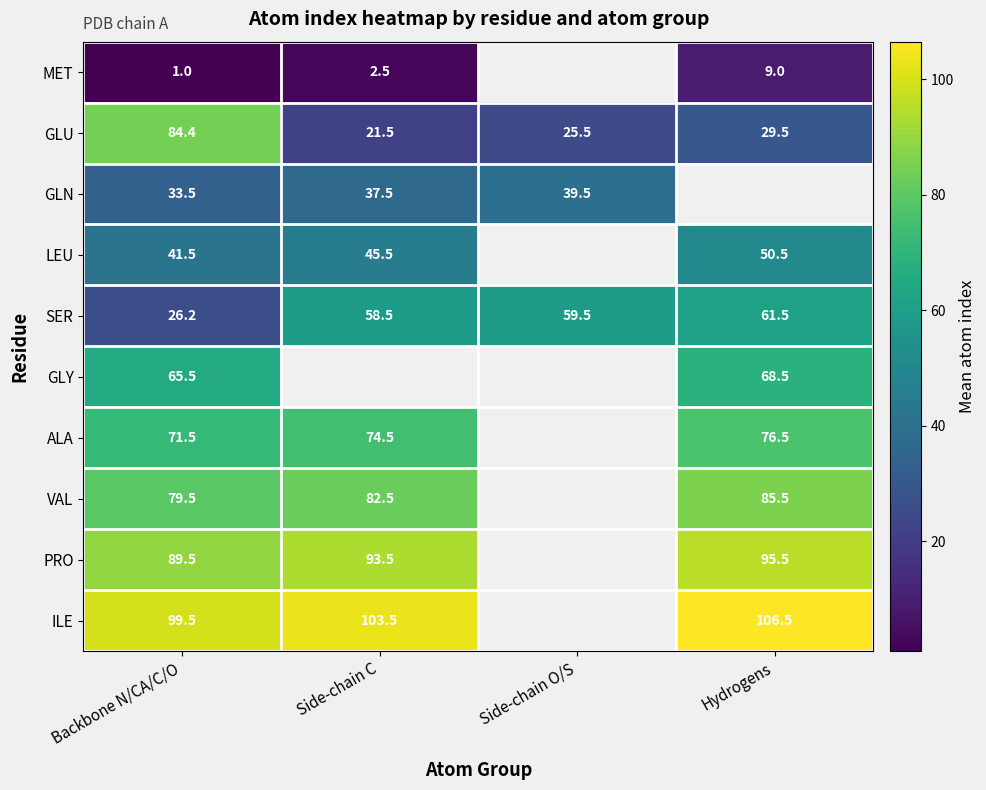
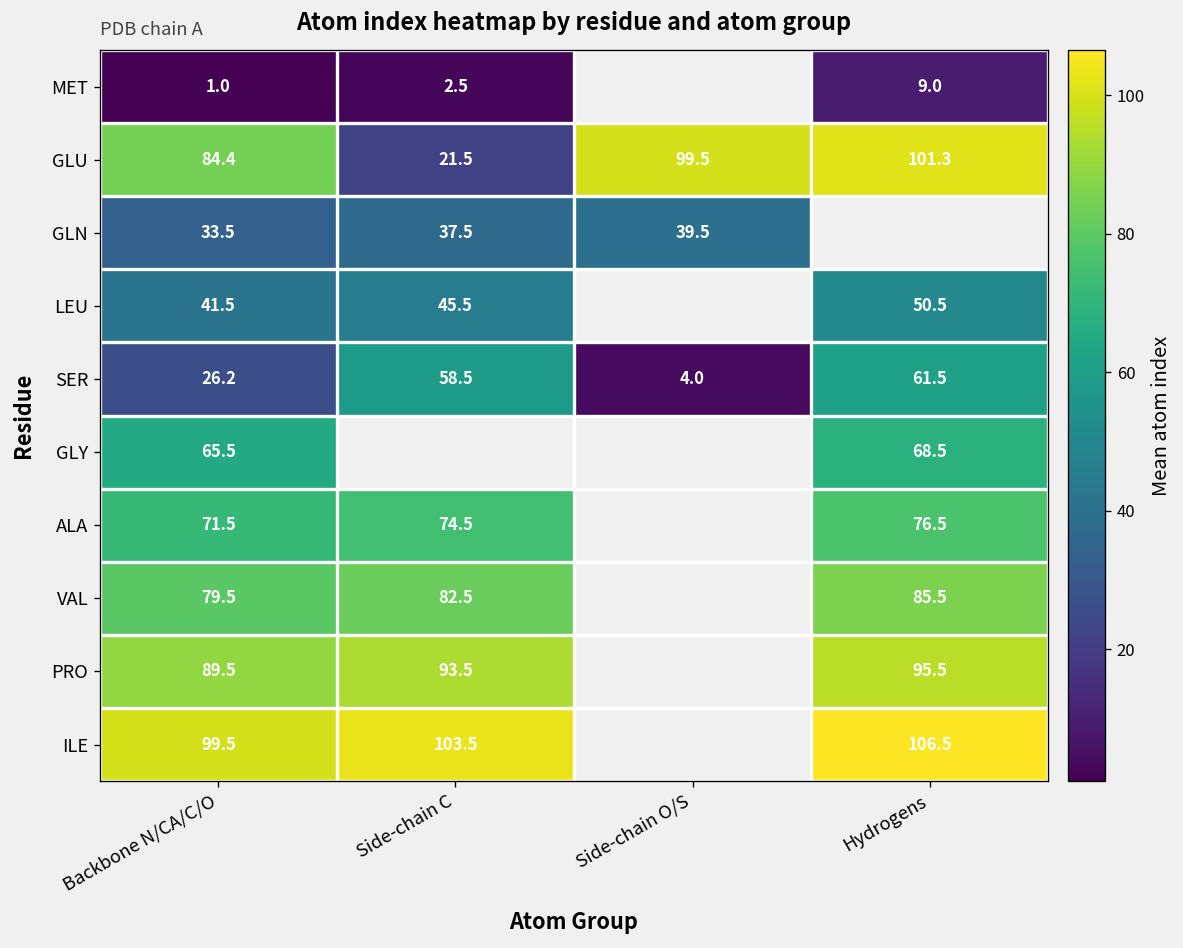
  {
    "MET": {
      "Backbone N/CA/C/O": 1.0,
      "Side-chain C": 2.5,
      "Hydrogens": 9.0
    },
    "GLU": {
      "Backbone N/CA/C/O": 84.4,
      "Side-chain C": 21.5,
-     "Side-chain O/S": 25.5,
-     "Hydrogens": 29.5
+     "Side-chain O/S": 99.5,
+     "Hydrogens": 101.3
    },
    "GLN": {
      "Backbone N/CA/C/O": 33.5,
      "Side-chain C": 37.5,
      "Side-chain O/S": 39.5
    },
    "LEU": {
      "Backbone N/CA/C/O": 41.5,
      "Side-chain C": 45.5,
      "Hydrogens": 50.5
    },
    "SER": {
      "Backbone N/CA/C/O": 26.2,
      "Side-chain C": 58.5,
-     "Side-chain O/S": 59.5,
+     "Side-chain O/S": 4.0,
      "Hydrogens": 61.5
    },
    "GLY": {
      "Backbone N/CA/C/O": 65.5,
      "Hydrogens": 68.5
    },
    "ALA": {
      "Backbone N/CA/C/O": 71.5,
      "Side-chain C": 74.5,
      "Hydrogens": 76.5
    },
    "VAL": {
      "Backbone N/CA/C/O": 79.5,
      "Side-chain C": 82.5,
      "Hydrogens": 85.5
    },
    "PRO": {
      "Backbone N/CA/C/O": 89.5,
      "Side-chain C": 93.5,
      "Hydrogens": 95.5
    },
    "ILE": {
      "Backbone N/CA/C/O": 99.5,
      "Side-chain C": 103.5,
      "Hydrogens": 106.5
    }
  }
